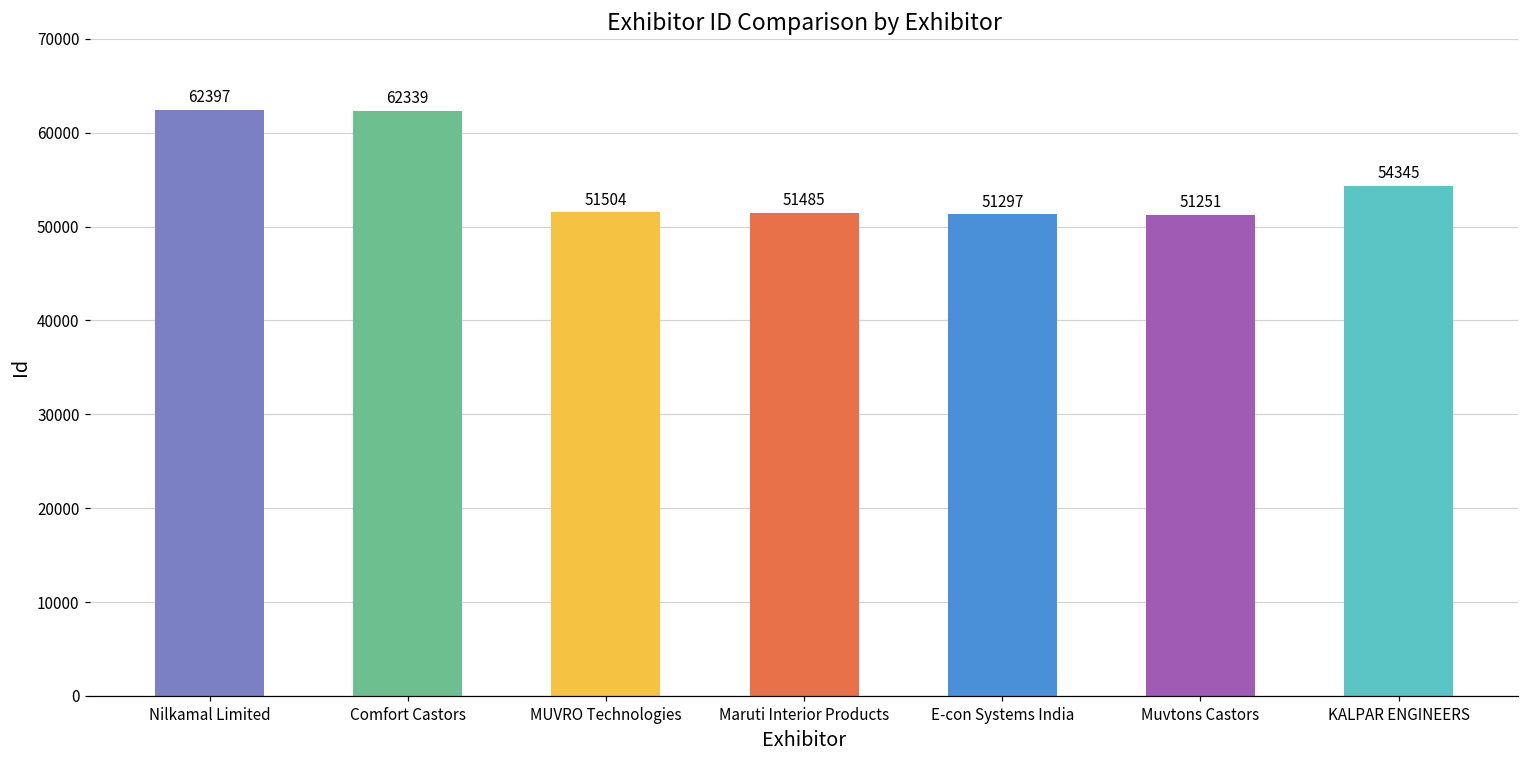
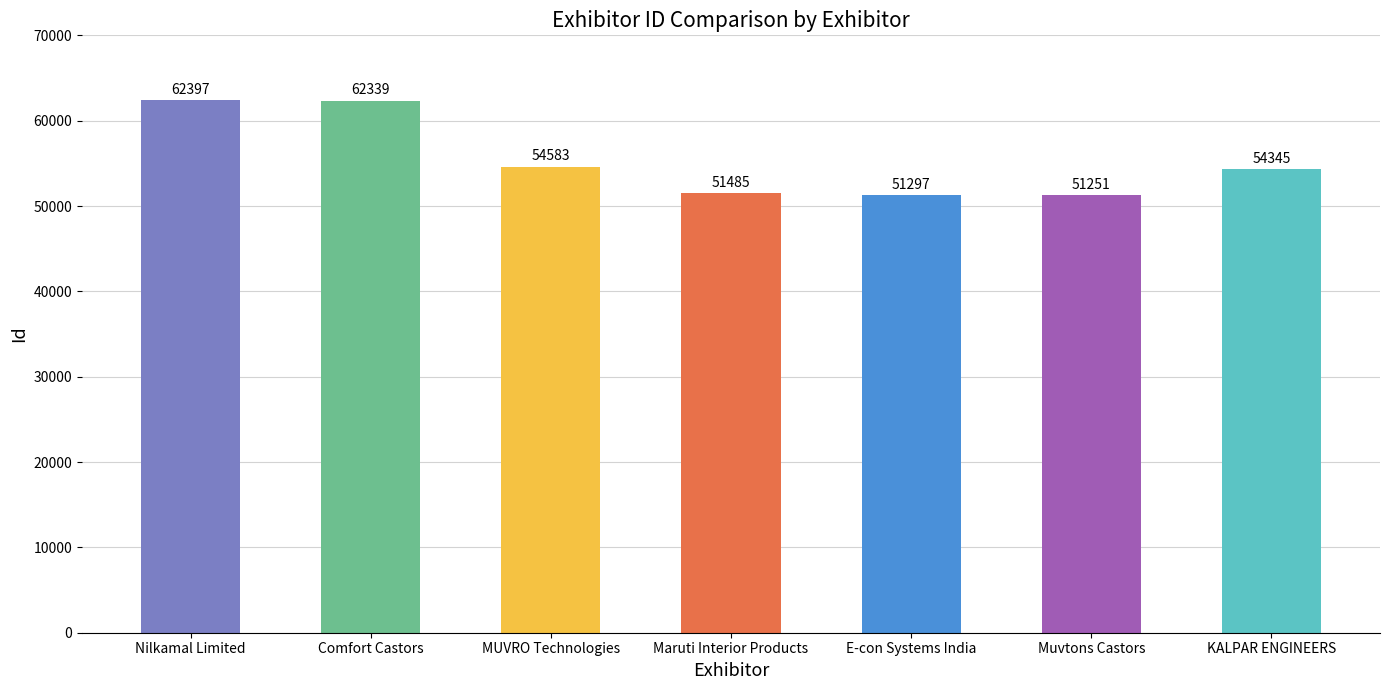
  {
    "Nilkamal Limited": 62397,
    "Comfort Castors": 62339,
-   "MUVRO Technologies": 51504,
+   "MUVRO Technologies": 54583,
    "Maruti Interior Products": 51485,
    "E-con Systems India": 51297,
    "Muvtons Castors": 51251,
    "KALPAR ENGINEERS": 54345
  }
